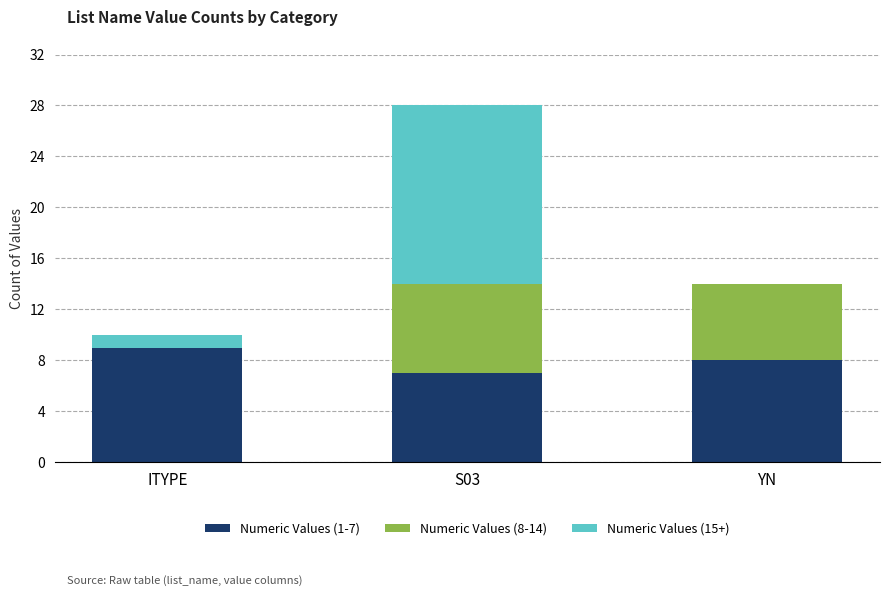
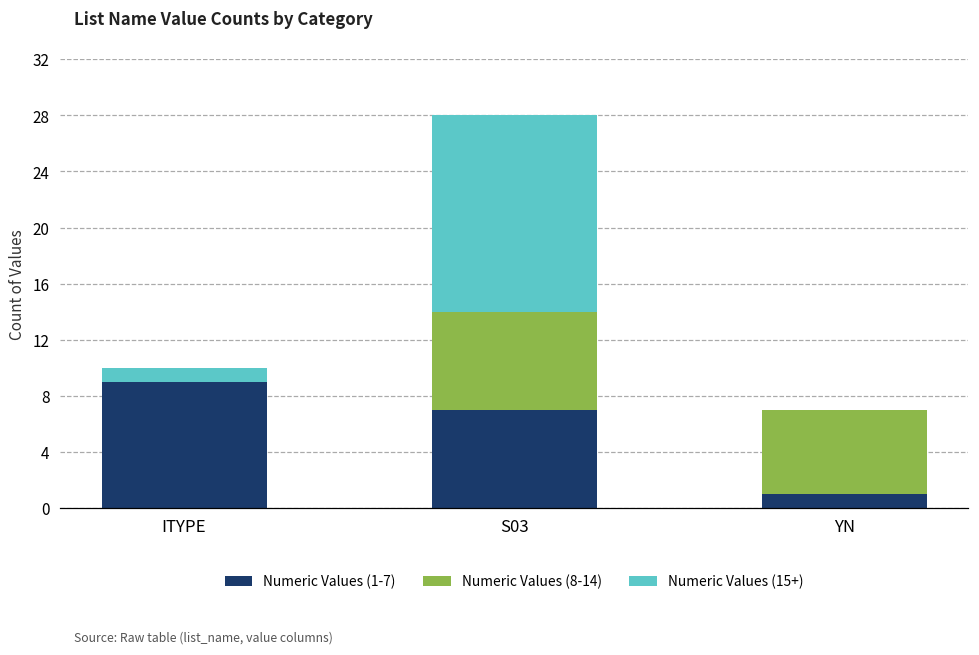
  {
    "Numeric Values (1-7)": {
      "ITYPE": 9,
      "S03": 7,
-     "YN": 8
+     "YN": 1
    }
  }
